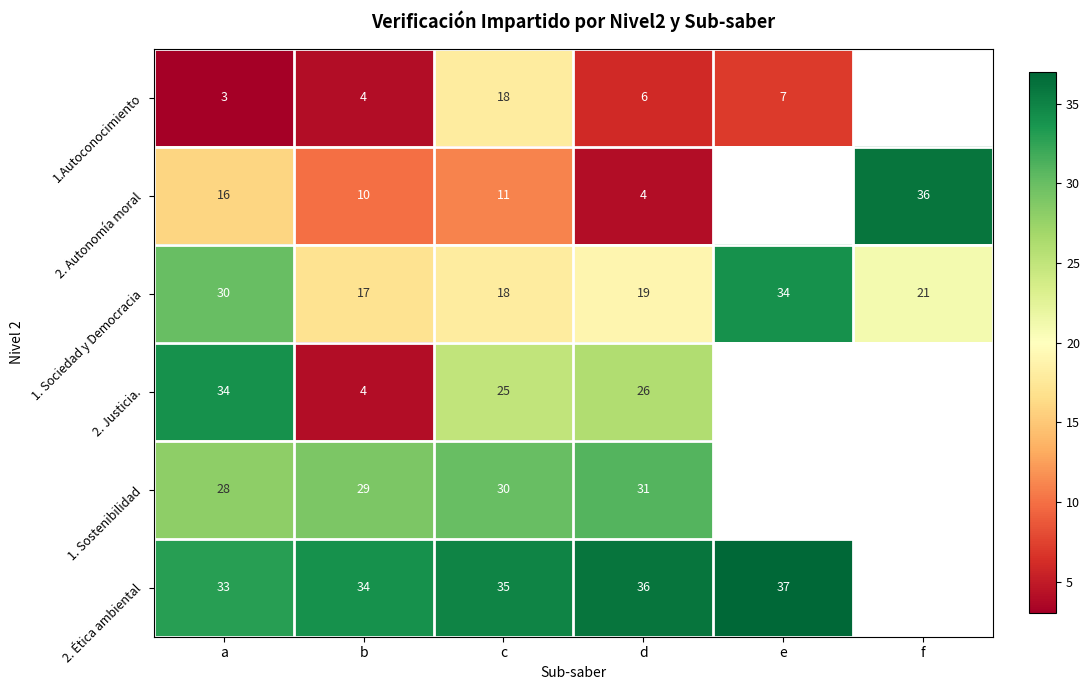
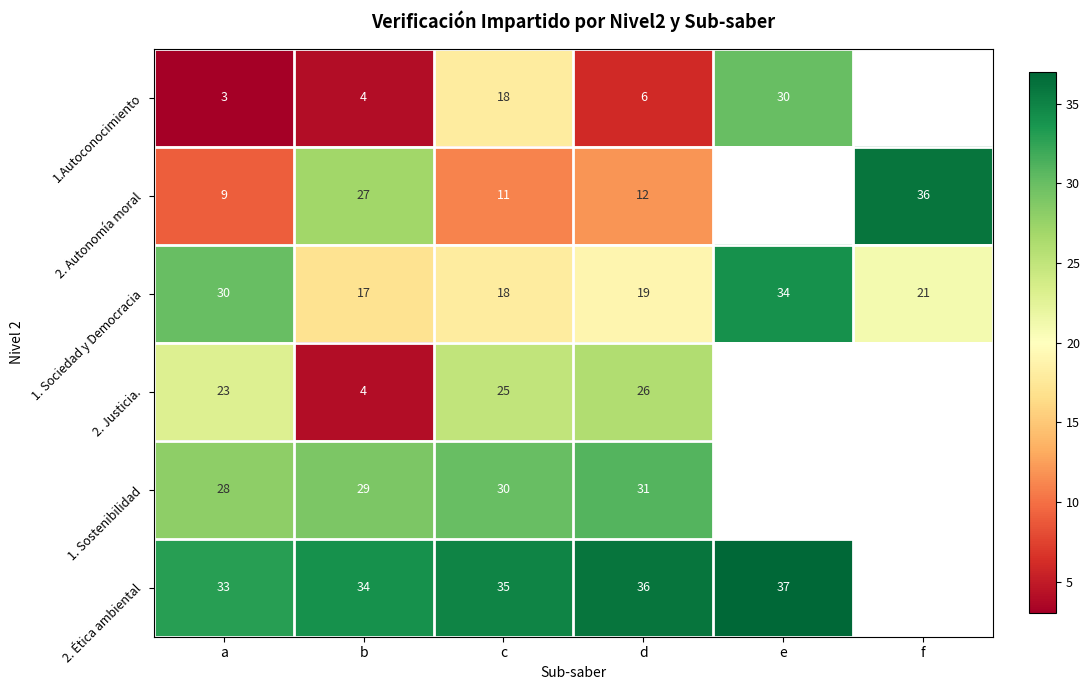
  {
    "1.Autoconocimiento": {
      "a": 3,
      "b": 4,
      "c": 18,
      "d": 6,
-     "e": 7
+     "e": 30
    },
    "2. Autonomía moral": {
-     "a": 16,
-     "b": 10,
+     "a": 9,
+     "b": 27,
      "c": 11,
-     "d": 4,
+     "d": 12,
      "f": 36
    },
    "1. Sociedad y Democracia": {
      "a": 30,
      "b": 17,
      "c": 18,
      "d": 19,
      "e": 34,
      "f": 21
    },
    "2. Justicia.": {
-     "a": 34,
+     "a": 23,
      "b": 4,
      "c": 25,
      "d": 26
    },
    "1. Sostenibilidad": {
      "a": 28,
      "b": 29,
      "c": 30,
      "d": 31
    },
    "2. Ética ambiental": {
      "a": 33,
      "b": 34,
      "c": 35,
      "d": 36,
      "e": 37
    }
  }
